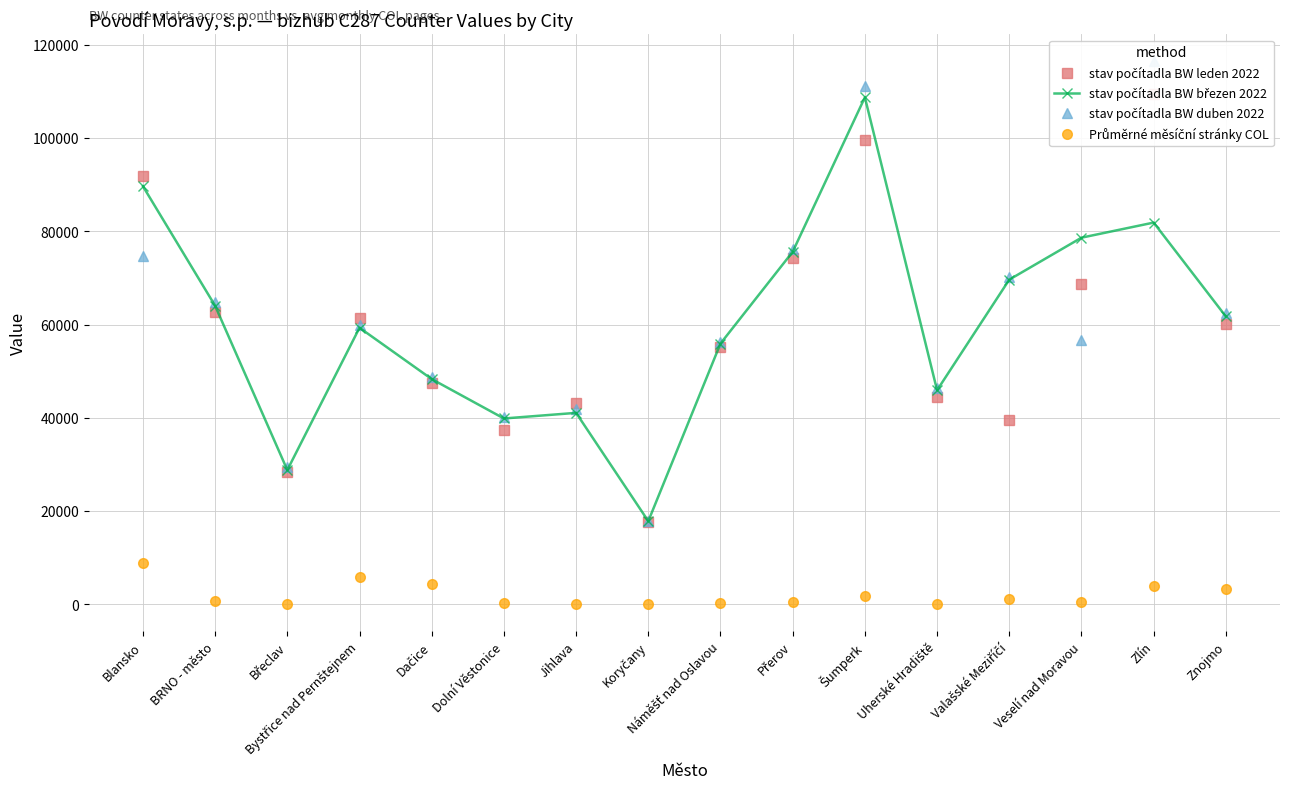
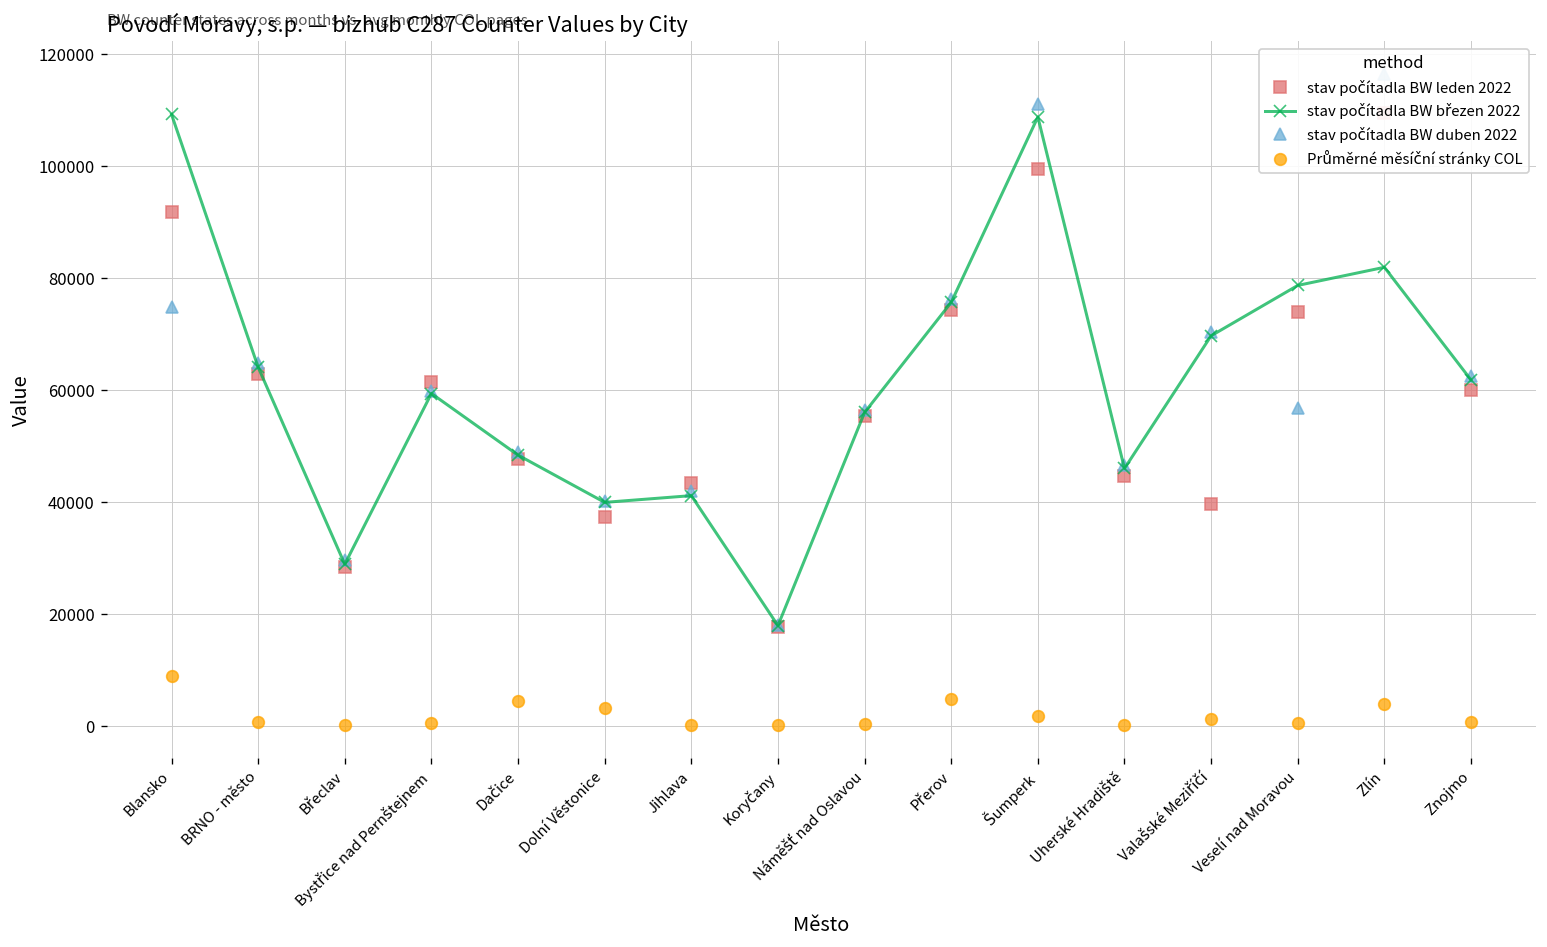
  {
    "stav počítadla BW leden 2022": {
      "Blansko": 92000,
      "BRNO - město": 63000,
      "Bystřice nad Pernštejnem": 61000,
      "Dačice": 48000,
      "Dolní Věstonice": 37000,
      "Jihlava": 43000,
      "Náměšť nad Oslavou": 55000,
      "Přerov": 74000,
      "Šumperk": 100000,
      "Uherské Hradiště": 45000,
      "Valašské Meziříčí": 40000,
-     "Veselí nad Moravou": 69000,
+     "Veselí nad Moravou": 74000,
      "Znojmo": 60000
    },
    "stav počítadla BW březen 2022": {
-     "Blansko": 90000,
+     "Blansko": 109000,
      "BRNO - město": 64000,
      "Jihlava": 41000,
      "Přerov": 76000,
      "Šumperk": 109000,
      "Uherské Hradiště": 46000,
      "Valašské Meziříčí": 70000,
      "Veselí nad Moravou": 79000,
      "Zlín": 82000,
      "Znojmo": 62000
    },
    "stav počítadla BW duben 2022": {
      "Blansko": 75000,
      "BRNO - město": 65000,
      "Břeclav": 30000,
      "Jihlava": 42000,
      "Přerov": 76000,
      "Šumperk": 111000,
      "Uherské Hradiště": 47000,
      "Valašské Meziříčí": 70000,
      "Veselí nad Moravou": 57000,
      "Znojmo": 63000
    },
    "Průměrné měsíční stránky COL": {
      "Blansko": 9000,
      "BRNO - město": 1000,
      "Břeclav": 0,
-     "Bystřice nad Pernštejnem": 6000,
+     "Bystřice nad Pernštejnem": 0,
      "Dačice": 4000,
-     "Dolní Věstonice": 0,
+     "Dolní Věstonice": 3000,
      "Jihlava": 0,
      "Koryčany": 0,
      "Náměšť nad Oslavou": 0,
-     "Přerov": 1000,
+     "Přerov": 5000,
      "Šumperk": 2000,
      "Uherské Hradiště": 0,
      "Valašské Meziříčí": 1000,
      "Veselí nad Moravou": 0,
      "Zlín": 4000,
-     "Znojmo": 3000
+     "Znojmo": 1000
    }
  }
